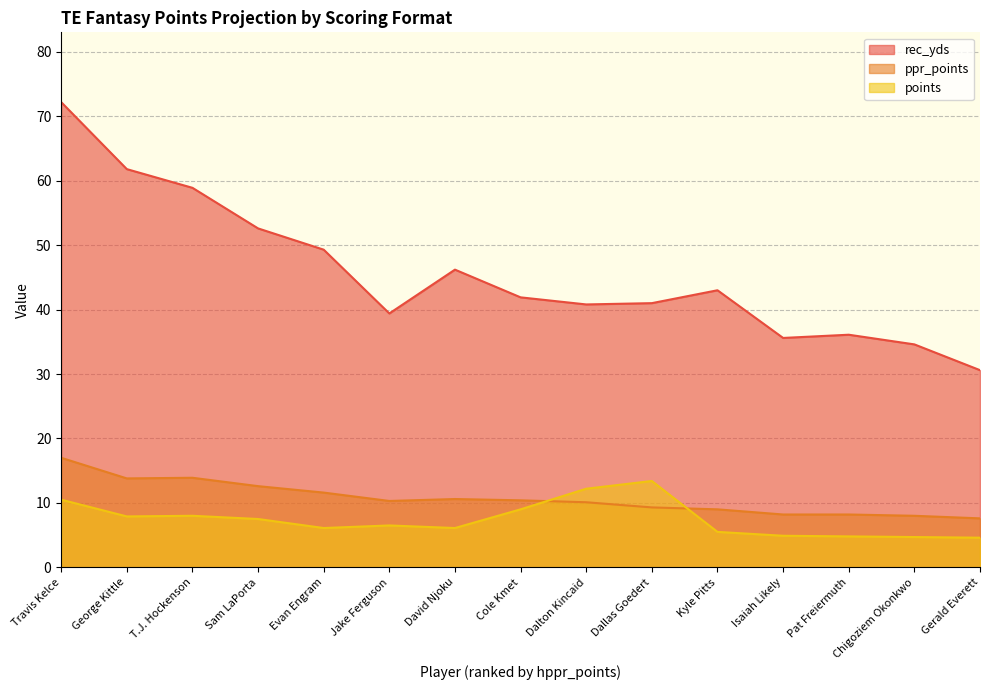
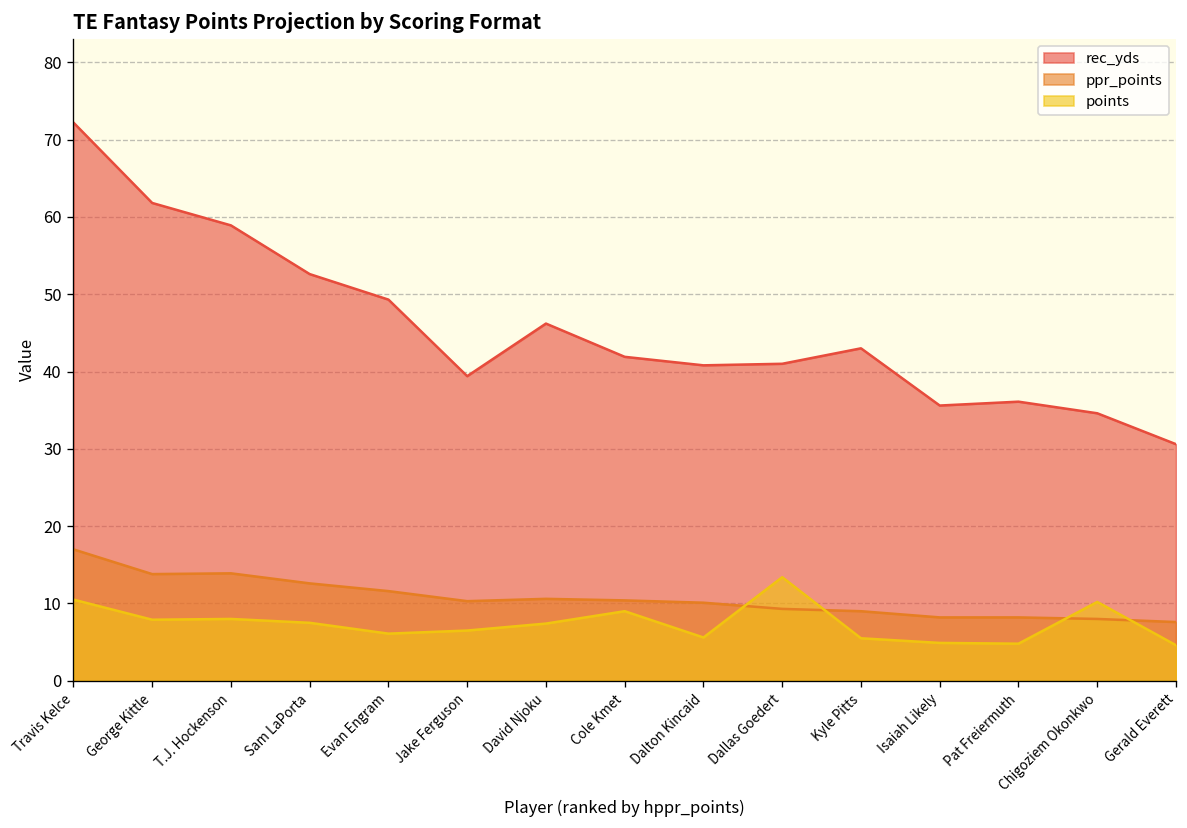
  {
    "points": {
      "Travis Kelce": 11,
      "George Kittle": 8,
      "T.J. Hockenson": 8,
      "Sam LaPorta": 8,
      "Evan Engram": 6,
      "Jake Ferguson": 7,
-     "David Njoku": 6,
+     "David Njoku": 7,
      "Cole Kmet": 9,
-     "Dalton Kincaid": 12,
+     "Dalton Kincaid": 6,
      "Dallas Goedert": 13,
      "Kyle Pitts": 6,
      "Isaiah Likely": 5,
      "Pat Freiermuth": 5,
-     "Chigoziem Okonkwo": 5,
+     "Chigoziem Okonkwo": 10,
      "Gerald Everett": 5
    }
  }
